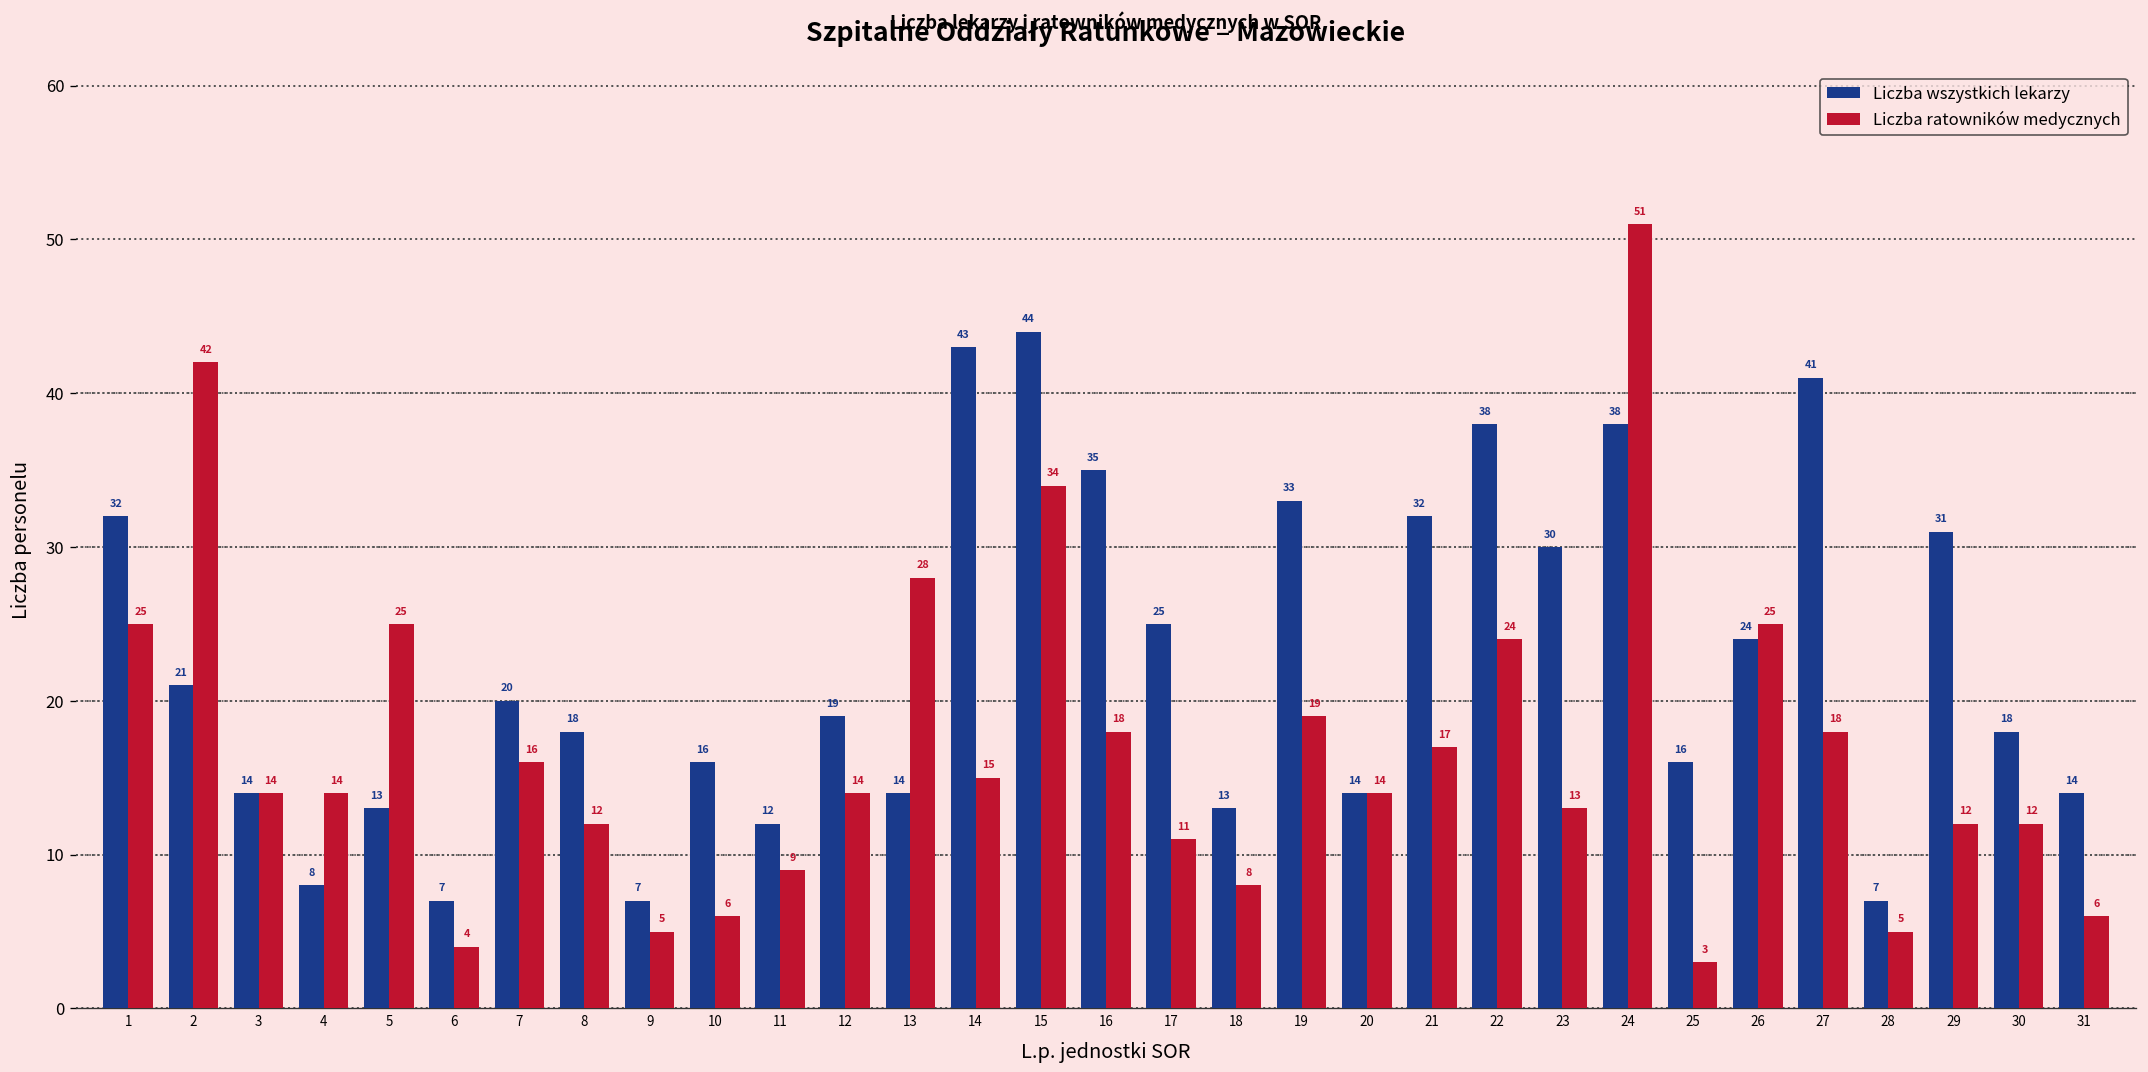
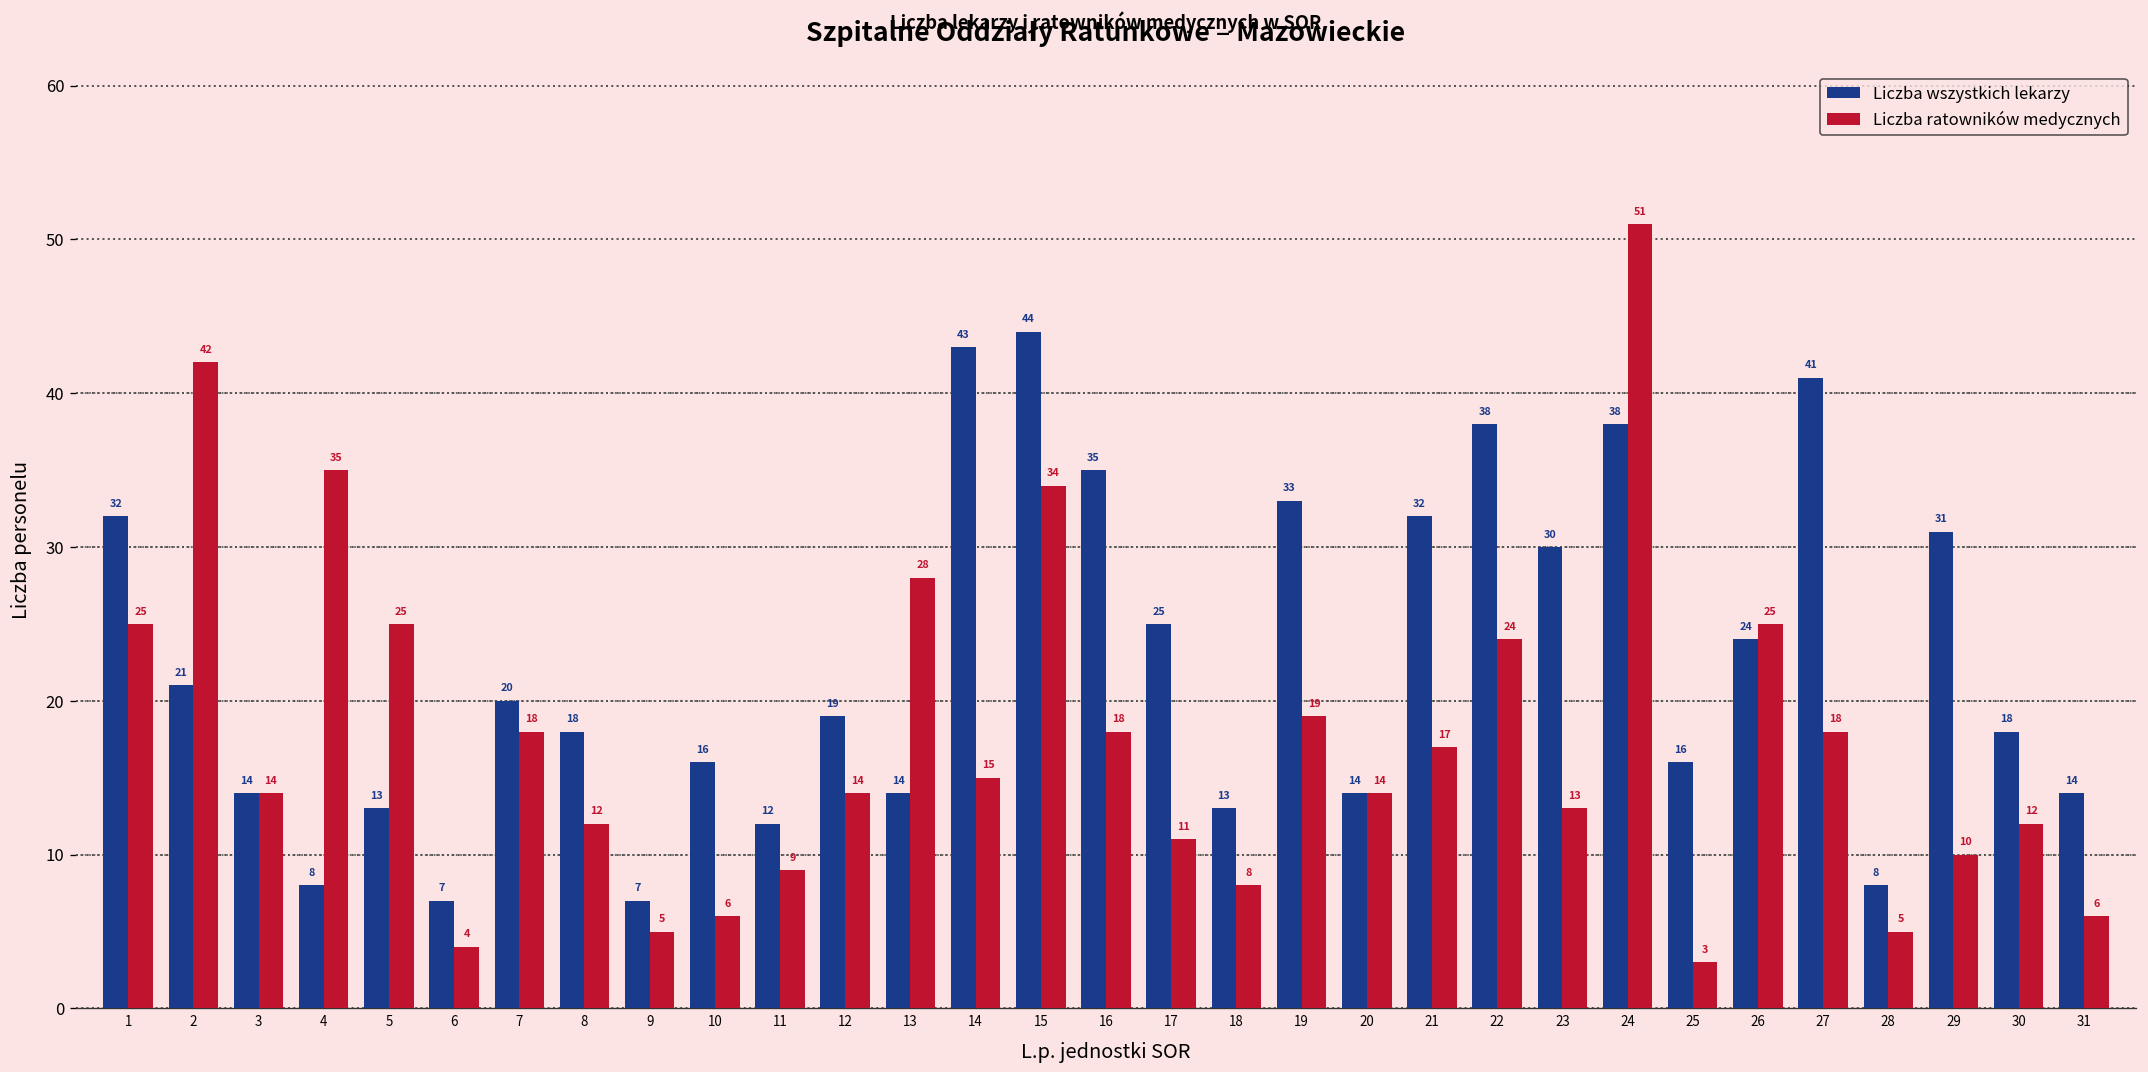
  {
    "Liczba wszystkich lekarzy": {
      "1": 32,
      "2": 21,
      "3": 14,
      "4": 8,
      "5": 13,
      "6": 7,
      "7": 20,
      "8": 18,
      "9": 7,
      "10": 16,
      "11": 12,
      "12": 19,
      "13": 14,
      "14": 43,
      "15": 44,
      "16": 35,
      "17": 25,
      "18": 13,
      "19": 33,
      "20": 14,
      "21": 32,
      "22": 38,
      "23": 30,
      "24": 38,
      "25": 16,
      "26": 24,
      "27": 41,
-     "28": 7,
+     "28": 8,
      "29": 31,
      "30": 18,
      "31": 14
    },
    "Liczba ratowników medycznych": {
      "1": 25,
      "2": 42,
      "3": 14,
-     "4": 14,
+     "4": 35,
      "5": 25,
      "6": 4,
-     "7": 16,
+     "7": 18,
      "8": 12,
      "9": 5,
      "10": 6,
      "11": 9,
      "12": 14,
      "13": 28,
      "14": 15,
      "15": 34,
      "16": 18,
      "17": 11,
      "18": 8,
      "19": 19,
      "20": 14,
      "21": 17,
      "22": 24,
      "23": 13,
      "24": 51,
      "25": 3,
      "26": 25,
      "27": 18,
      "28": 5,
-     "29": 12,
+     "29": 10,
      "30": 12,
      "31": 6
    }
  }
